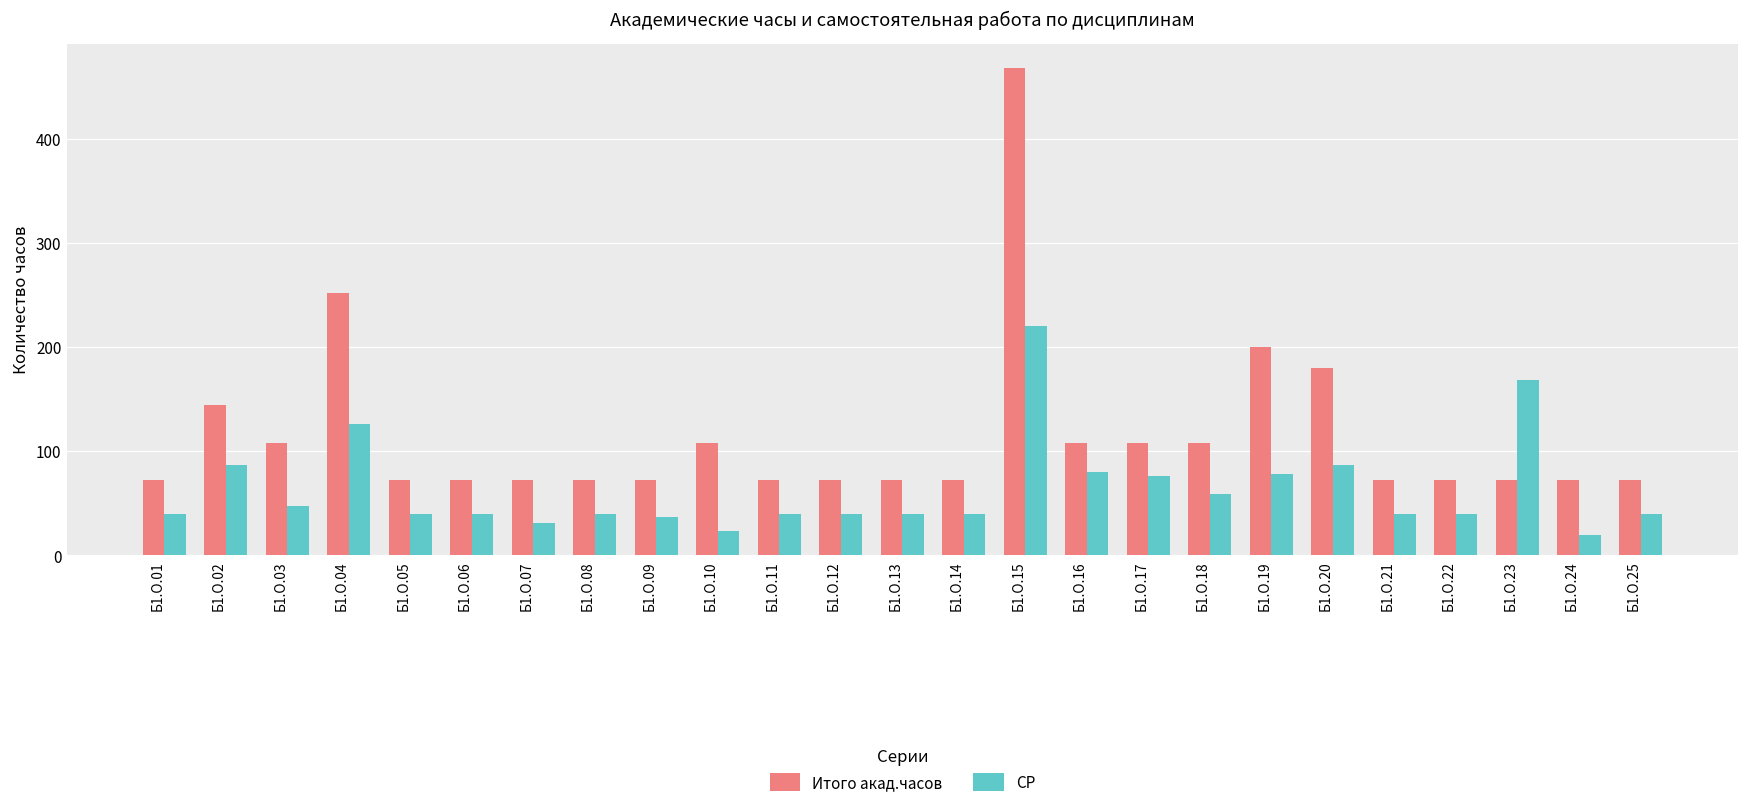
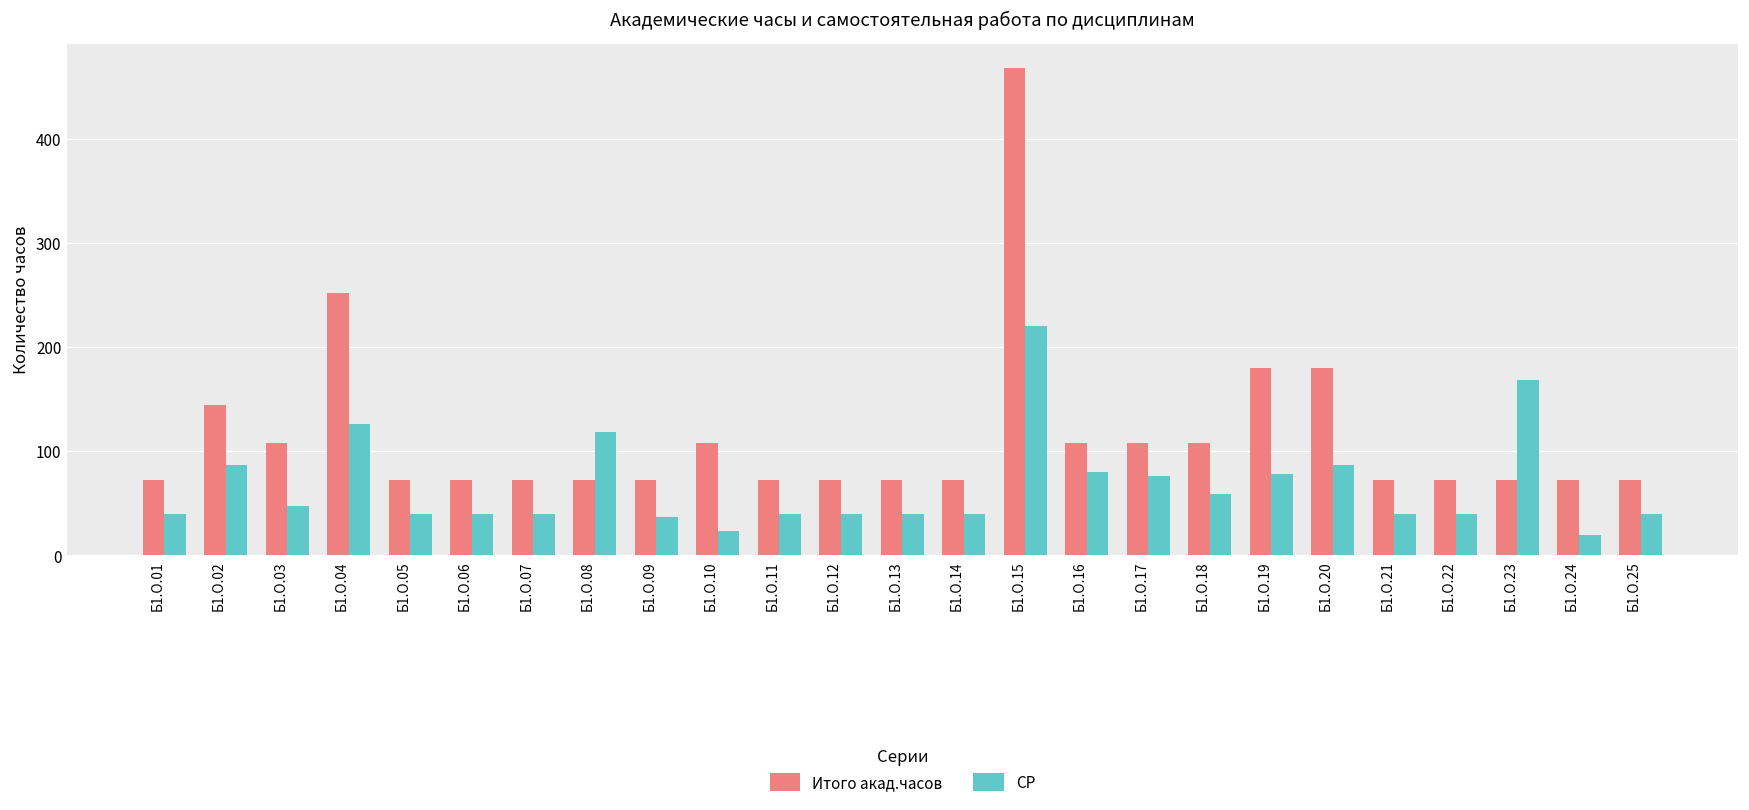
  {
    "Итого акад.часов": {
      "Б1.О.01": 70,
      "Б1.О.02": 140,
      "Б1.О.03": 110,
      "Б1.О.04": 250,
      "Б1.О.05": 70,
      "Б1.О.06": 70,
      "Б1.О.07": 70,
      "Б1.О.08": 70,
      "Б1.О.09": 70,
      "Б1.О.10": 110,
      "Б1.О.11": 70,
      "Б1.О.12": 70,
      "Б1.О.13": 70,
      "Б1.О.14": 70,
      "Б1.О.15": 470,
      "Б1.О.16": 110,
      "Б1.О.17": 110,
      "Б1.О.18": 110,
-     "Б1.О.19": 200,
+     "Б1.О.19": 180,
      "Б1.О.20": 180,
      "Б1.О.21": 70,
      "Б1.О.22": 70,
      "Б1.О.23": 70,
      "Б1.О.24": 70,
      "Б1.О.25": 70
    },
    "СР": {
      "Б1.О.01": 40,
      "Б1.О.02": 90,
      "Б1.О.03": 50,
      "Б1.О.04": 130,
      "Б1.О.05": 40,
      "Б1.О.06": 40,
-     "Б1.О.07": 30,
-     "Б1.О.08": 40,
+     "Б1.О.07": 40,
+     "Б1.О.08": 120,
      "Б1.О.09": 40,
      "Б1.О.10": 20,
      "Б1.О.11": 40,
      "Б1.О.12": 40,
      "Б1.О.13": 40,
      "Б1.О.14": 40,
      "Б1.О.15": 220,
      "Б1.О.16": 80,
      "Б1.О.17": 80,
      "Б1.О.18": 60,
      "Б1.О.19": 80,
      "Б1.О.20": 90,
      "Б1.О.21": 40,
      "Б1.О.22": 40,
      "Б1.О.23": 170,
      "Б1.О.24": 20,
      "Б1.О.25": 40
    }
  }
